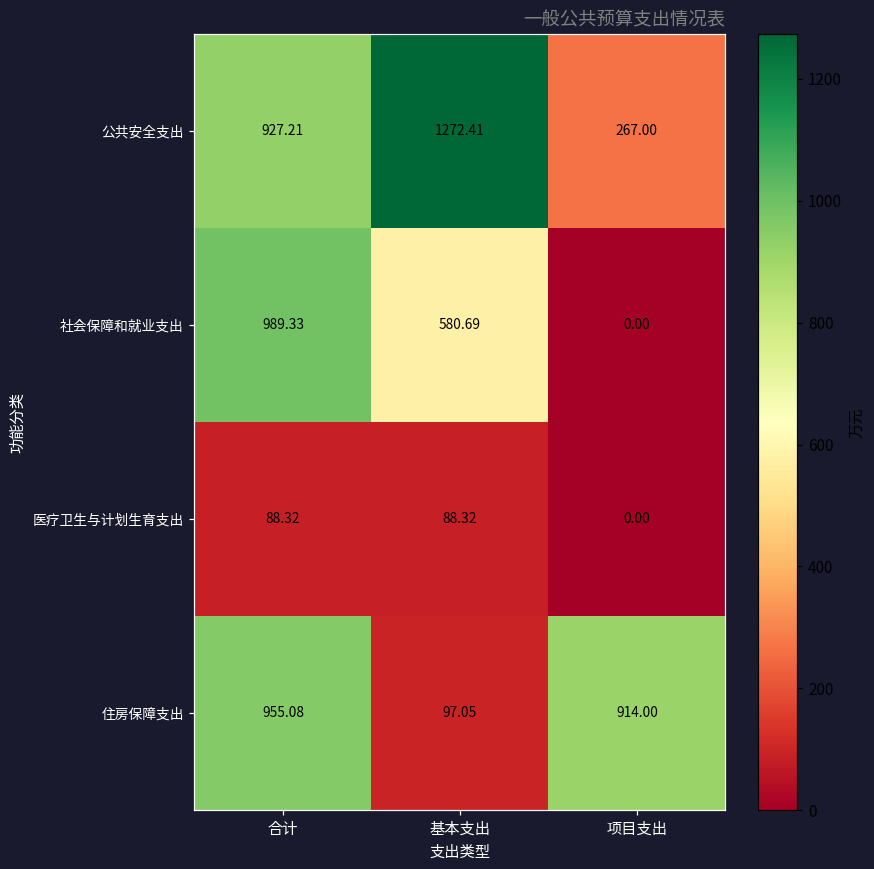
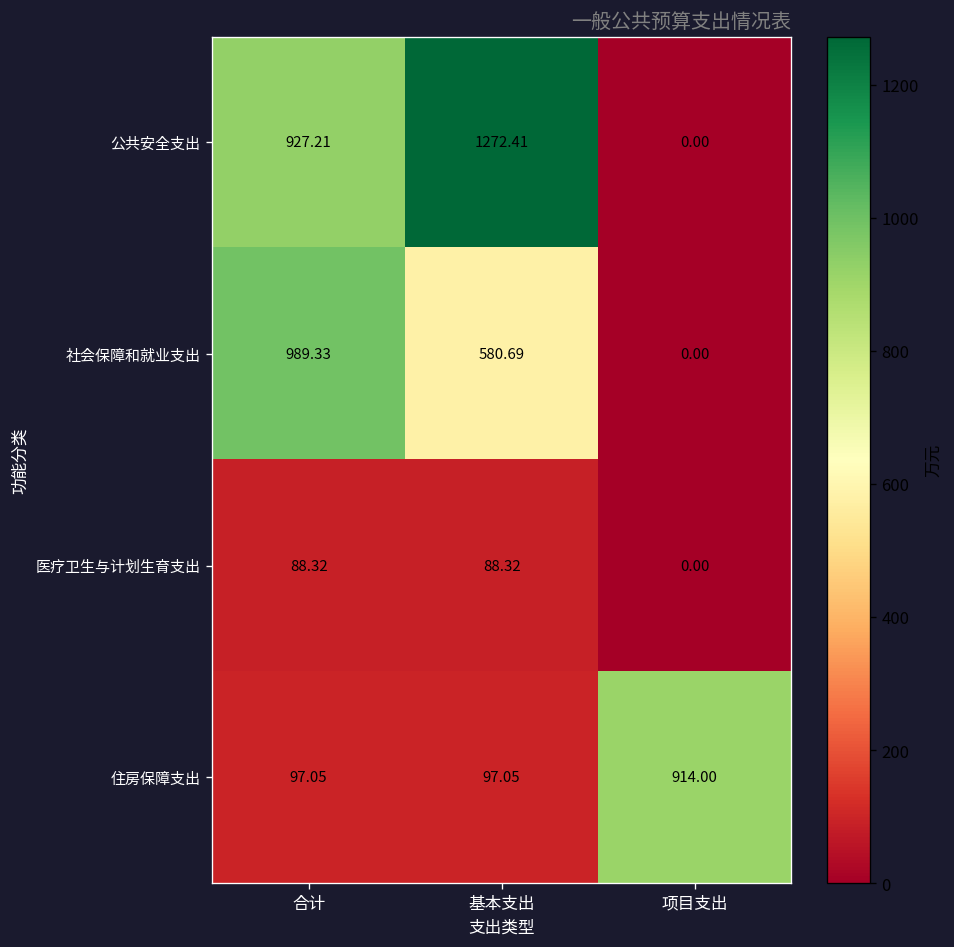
  {
    "公共安全支出": {
      "合计": 927.21,
      "基本支出": 1272.41,
-     "项目支出": 267.00
+     "项目支出": 0.00
    },
    "社会保障和就业支出": {
      "合计": 989.33,
      "基本支出": 580.69,
      "项目支出": 0.00
    },
    "医疗卫生与计划生育支出": {
      "合计": 88.32,
      "基本支出": 88.32,
      "项目支出": 0.00
    },
    "住房保障支出": {
-     "合计": 955.08,
+     "合计": 97.05,
      "基本支出": 97.05,
      "项目支出": 914.00
    }
  }
